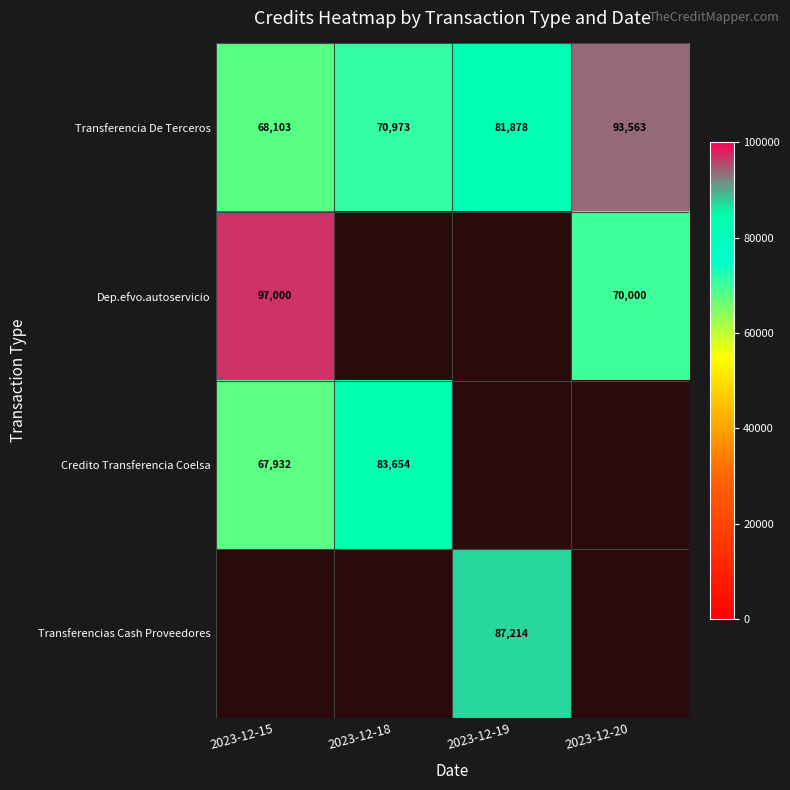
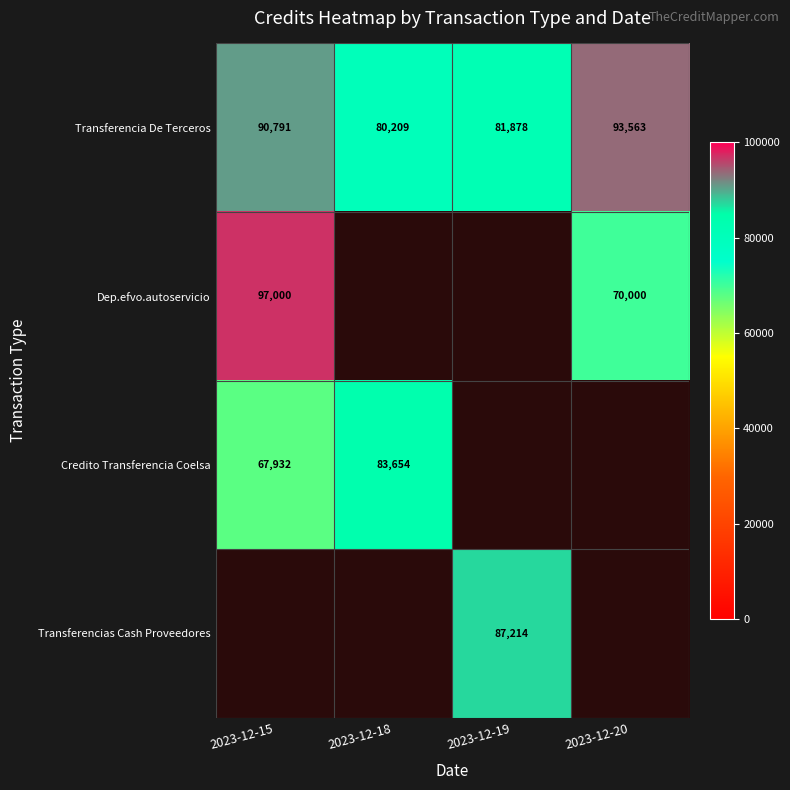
  {
    "Transferencia De Terceros": {
-     "2023-12-15": "68,103",
-     "2023-12-18": "70,973",
+     "2023-12-15": "90,791",
+     "2023-12-18": "80,209",
      "2023-12-19": "81,878",
      "2023-12-20": "93,563"
    },
    "Dep.efvo.autoservicio": {
      "2023-12-15": "97,000",
      "2023-12-20": "70,000"
    },
    "Credito Transferencia Coelsa": {
      "2023-12-15": "67,932",
      "2023-12-18": "83,654"
    },
    "Transferencias Cash Proveedores": {
      "2023-12-19": "87,214"
    }
  }
